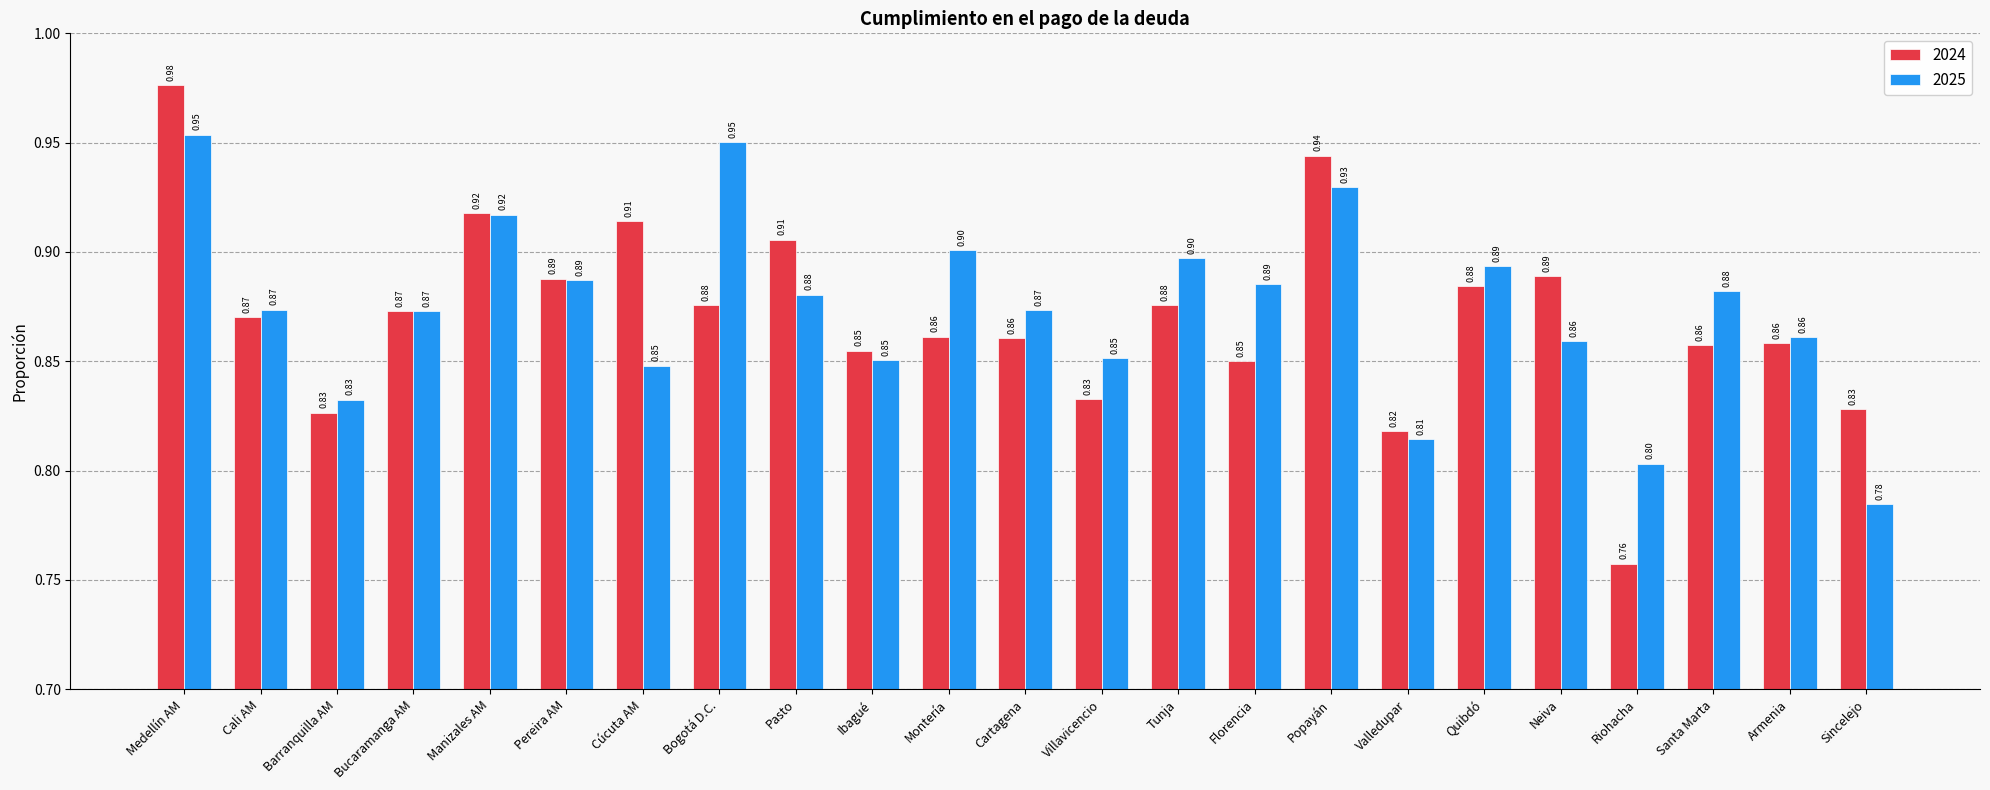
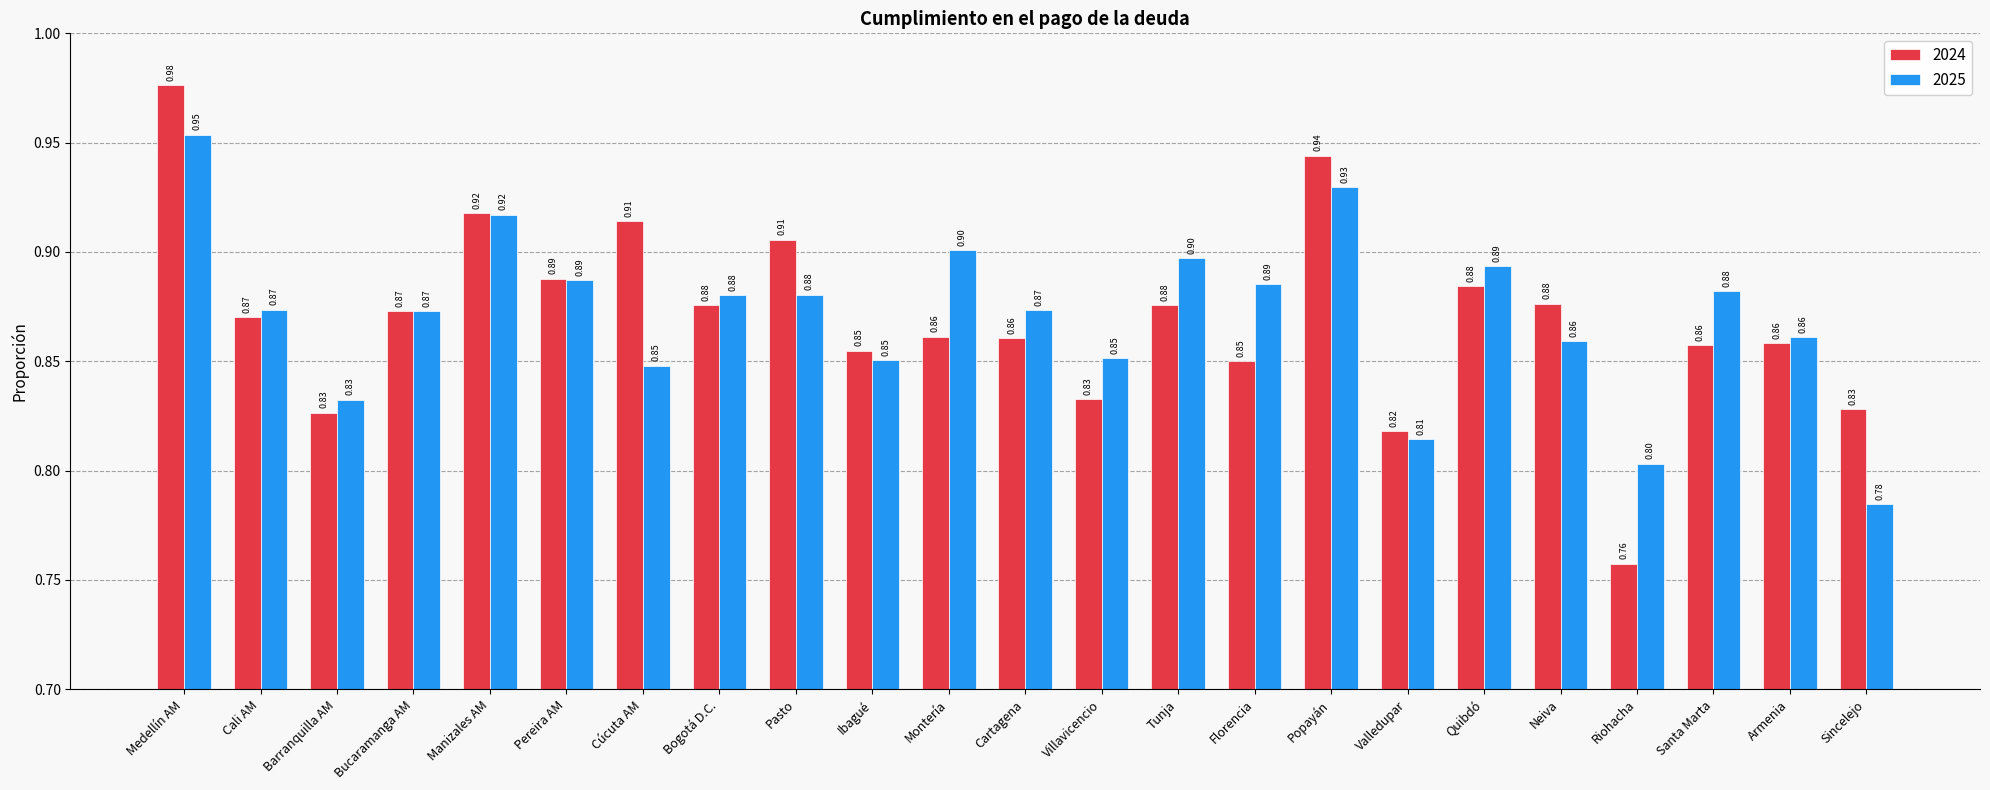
  {
    "2024": {
      "Medellín AM": 0.98,
      "Cali AM": 0.87,
      "Barranquilla AM": 0.83,
      "Bucaramanga AM": 0.87,
      "Manizales AM": 0.92,
      "Pereira AM": 0.89,
      "Cúcuta AM": 0.91,
      "Bogotá D.C.": 0.88,
      "Pasto": 0.91,
      "Ibagué": 0.85,
      "Montería": 0.86,
      "Cartagena": 0.86,
      "Villavicencio": 0.83,
      "Tunja": 0.88,
      "Florencia": 0.85,
      "Popayán": 0.94,
      "Valledupar": 0.82,
      "Quibdó": 0.88,
-     "Neiva": 0.89,
+     "Neiva": 0.88,
      "Riohacha": 0.76,
      "Santa Marta": 0.86,
      "Armenia": 0.86,
      "Sincelejo": 0.83
    },
    "2025": {
      "Medellín AM": 0.95,
      "Cali AM": 0.87,
      "Barranquilla AM": 0.83,
      "Bucaramanga AM": 0.87,
      "Manizales AM": 0.92,
      "Pereira AM": 0.89,
      "Cúcuta AM": 0.85,
-     "Bogotá D.C.": 0.95,
+     "Bogotá D.C.": 0.88,
      "Pasto": 0.88,
      "Ibagué": 0.85,
      "Montería": 0.90,
      "Cartagena": 0.87,
      "Villavicencio": 0.85,
      "Tunja": 0.90,
      "Florencia": 0.89,
      "Popayán": 0.93,
      "Valledupar": 0.81,
      "Quibdó": 0.89,
      "Neiva": 0.86,
      "Riohacha": 0.80,
      "Santa Marta": 0.88,
      "Armenia": 0.86,
      "Sincelejo": 0.78
    }
  }
